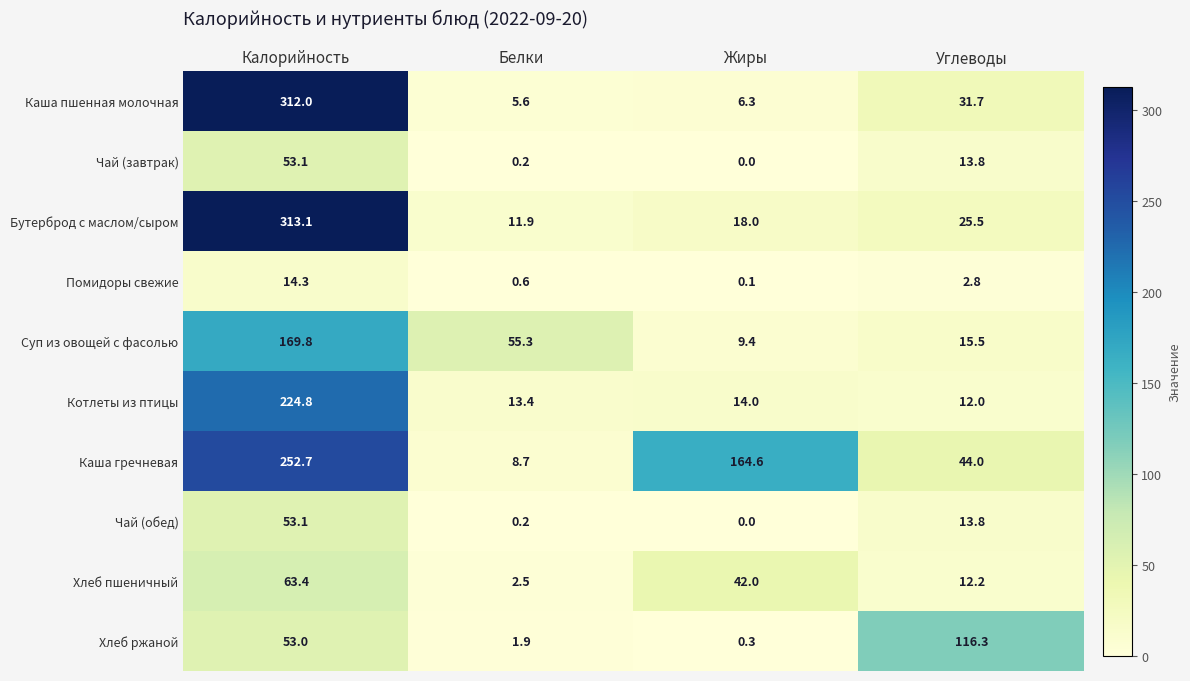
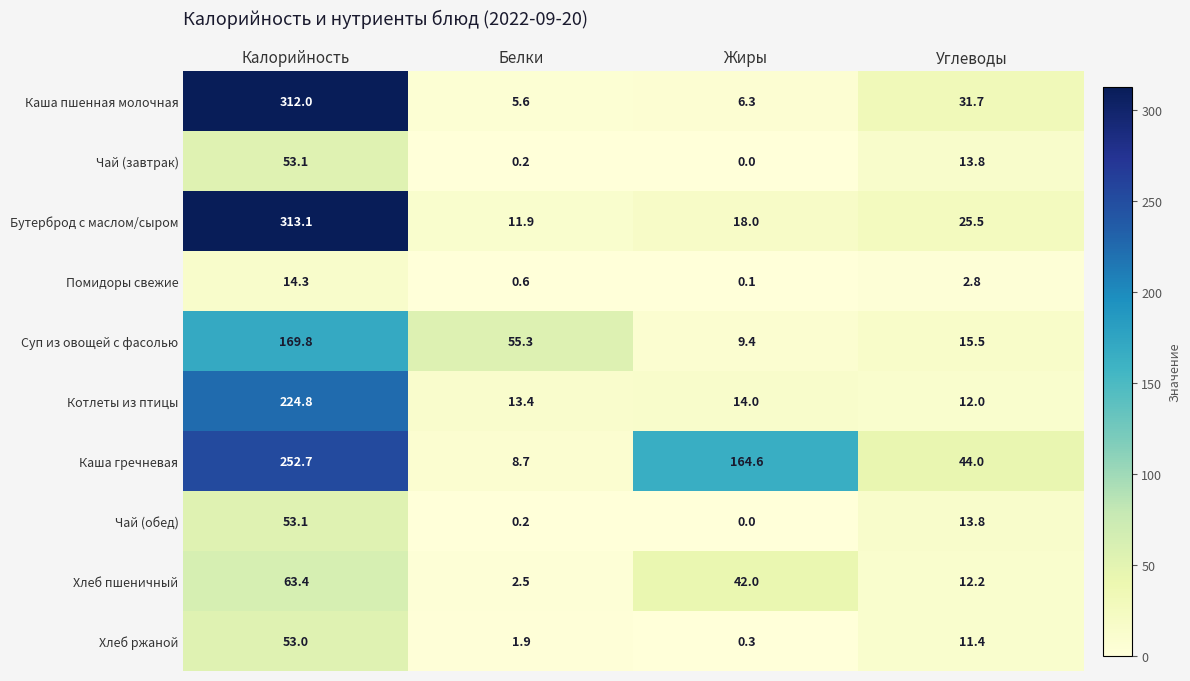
  {
    "Каша пшенная молочная": {
      "Калорийность": 312.0,
      "Белки": 5.6,
      "Жиры": 6.3,
      "Углеводы": 31.7
    },
    "Чай (завтрак)": {
      "Калорийность": 53.1,
      "Белки": 0.2,
      "Жиры": 0.0,
      "Углеводы": 13.8
    },
    "Бутерброд с маслом/сыром": {
      "Калорийность": 313.1,
      "Белки": 11.9,
      "Жиры": 18.0,
      "Углеводы": 25.5
    },
    "Помидоры свежие": {
      "Калорийность": 14.3,
      "Белки": 0.6,
      "Жиры": 0.1,
      "Углеводы": 2.8
    },
    "Суп из овощей с фасолью": {
      "Калорийность": 169.8,
      "Белки": 55.3,
      "Жиры": 9.4,
      "Углеводы": 15.5
    },
    "Котлеты из птицы": {
      "Калорийность": 224.8,
      "Белки": 13.4,
      "Жиры": 14.0,
      "Углеводы": 12.0
    },
    "Каша гречневая": {
      "Калорийность": 252.7,
      "Белки": 8.7,
      "Жиры": 164.6,
      "Углеводы": 44.0
    },
    "Чай (обед)": {
      "Калорийность": 53.1,
      "Белки": 0.2,
      "Жиры": 0.0,
      "Углеводы": 13.8
    },
    "Хлеб пшеничный": {
      "Калорийность": 63.4,
      "Белки": 2.5,
      "Жиры": 42.0,
      "Углеводы": 12.2
    },
    "Хлеб ржаной": {
      "Калорийность": 53.0,
      "Белки": 1.9,
      "Жиры": 0.3,
-     "Углеводы": 116.3
+     "Углеводы": 11.4
    }
  }
